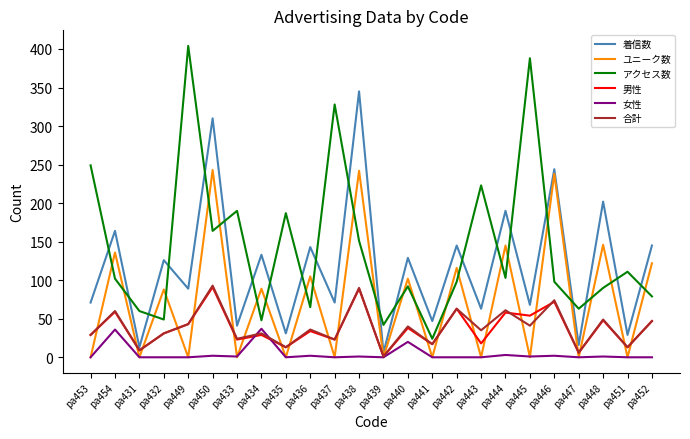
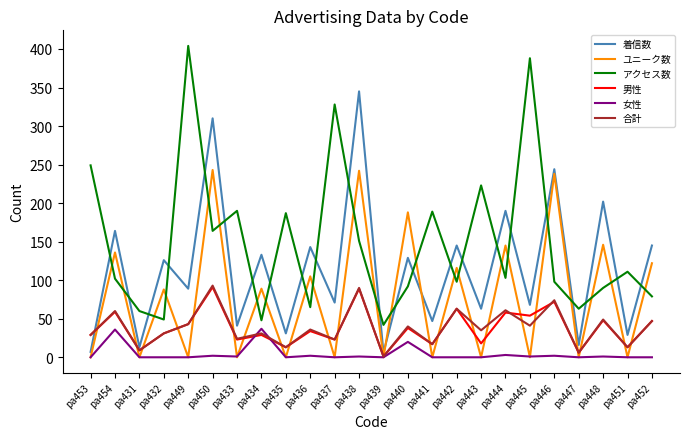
  {
    "着信数": {
-     "pa453": 70,
+     "pa453": 10,
      "pa454": 160,
      "pa431": 10,
      "pa432": 130,
      "pa449": 90,
      "pa450": 310,
      "pa433": 40,
      "pa434": 130,
      "pa435": 30,
      "pa436": 140,
      "pa437": 70,
      "pa438": 350,
      "pa439": 10,
      "pa440": 130,
      "pa441": 50,
      "pa442": 150,
      "pa443": 60,
      "pa444": 190,
      "pa445": 70,
      "pa446": 240,
      "pa447": 20,
      "pa448": 200,
      "pa451": 30,
      "pa452": 150
    },
    "ユニーク数": {
      "pa454": 140,
      "pa432": 90,
      "pa450": 240,
      "pa434": 90,
      "pa436": 110,
      "pa438": 240,
-     "pa440": 100,
+     "pa440": 190,
      "pa442": 120,
      "pa444": 150,
      "pa446": 240,
      "pa448": 150,
      "pa452": 120
    },
    "アクセス数": {
      "pa453": 250,
      "pa454": 100,
      "pa431": 60,
      "pa432": 50,
      "pa449": 400,
      "pa450": 160,
      "pa433": 190,
      "pa434": 50,
      "pa435": 190,
      "pa436": 70,
      "pa437": 330,
      "pa438": 150,
      "pa439": 40,
      "pa440": 90,
-     "pa441": 20,
+     "pa441": 190,
      "pa442": 100,
      "pa443": 220,
      "pa444": 100,
      "pa445": 390,
      "pa446": 100,
      "pa447": 60,
      "pa448": 90,
      "pa451": 110,
      "pa452": 80
    },
    "男性": {
      "pa443": 20,
      "pa445": 50
    },
    "女性": {
      "pa454": 40,
      "pa432": 0,
      "pa450": 0,
      "pa434": 40,
      "pa436": 0,
      "pa438": 0,
      "pa440": 20,
      "pa442": 0,
      "pa444": 0,
      "pa446": 0,
      "pa448": 0,
      "pa452": 0
    },
    "合計": {
      "pa443": 40,
      "pa445": 40
    }
  }
